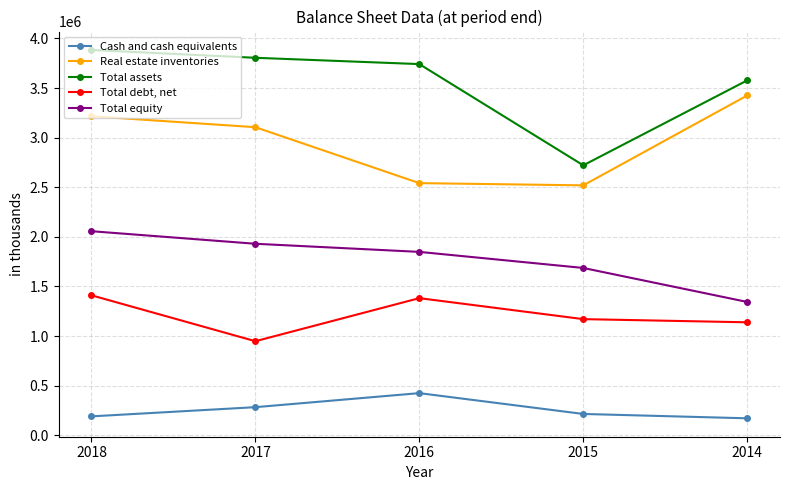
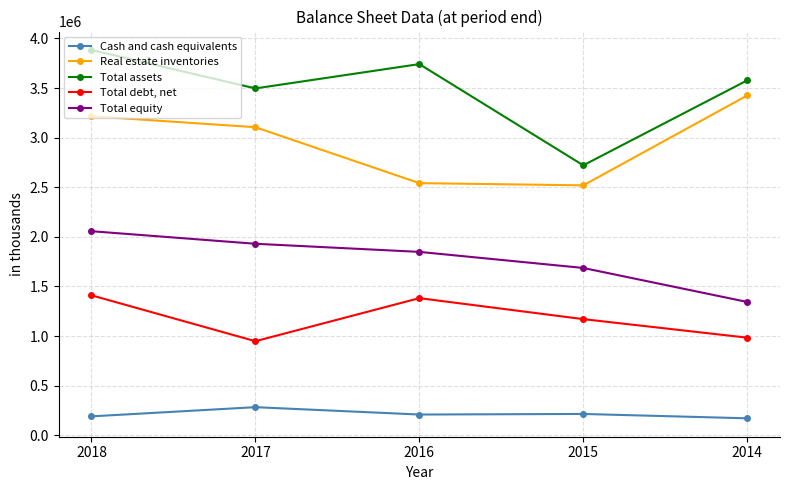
  {
    "Cash and cash equivalents": {
      "2018": 200000,
      "2017": 300000,
-     "2016": 400000,
+     "2016": 200000,
      "2015": 200000,
      "2014": 200000
    },
    "Real estate inventories": {
      "2017": 3100000,
      "2016": 2500000,
      "2015": 2500000,
      "2014": 3400000
    },
    "Total assets": {
-     "2017": 3800000,
+     "2017": 3500000,
      "2016": 3700000,
      "2015": 2700000,
      "2014": 3600000
    },
    "Total debt, net": {
      "2018": 1400000,
      "2017": 900000,
      "2016": 1400000,
      "2015": 1200000,
-     "2014": 1100000
+     "2014": 1000000
    },
    "Total equity": {
      "2018": 2100000,
      "2017": 1900000,
      "2016": 1800000,
      "2015": 1700000,
      "2014": 1300000
    }
  }
